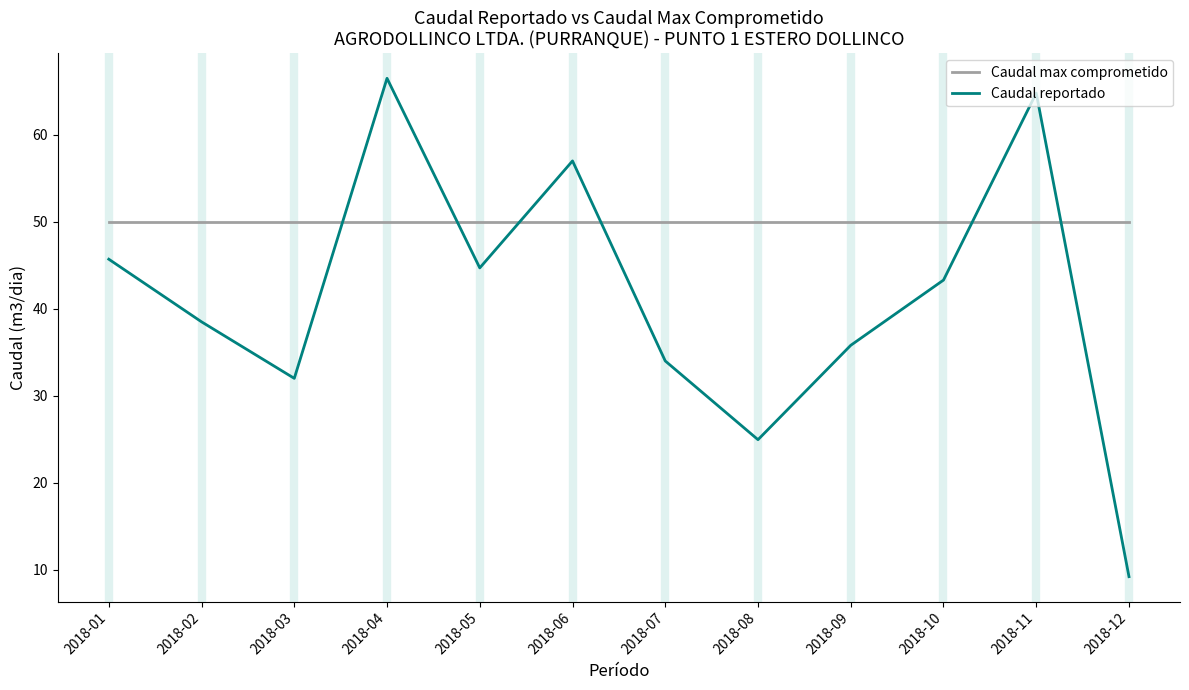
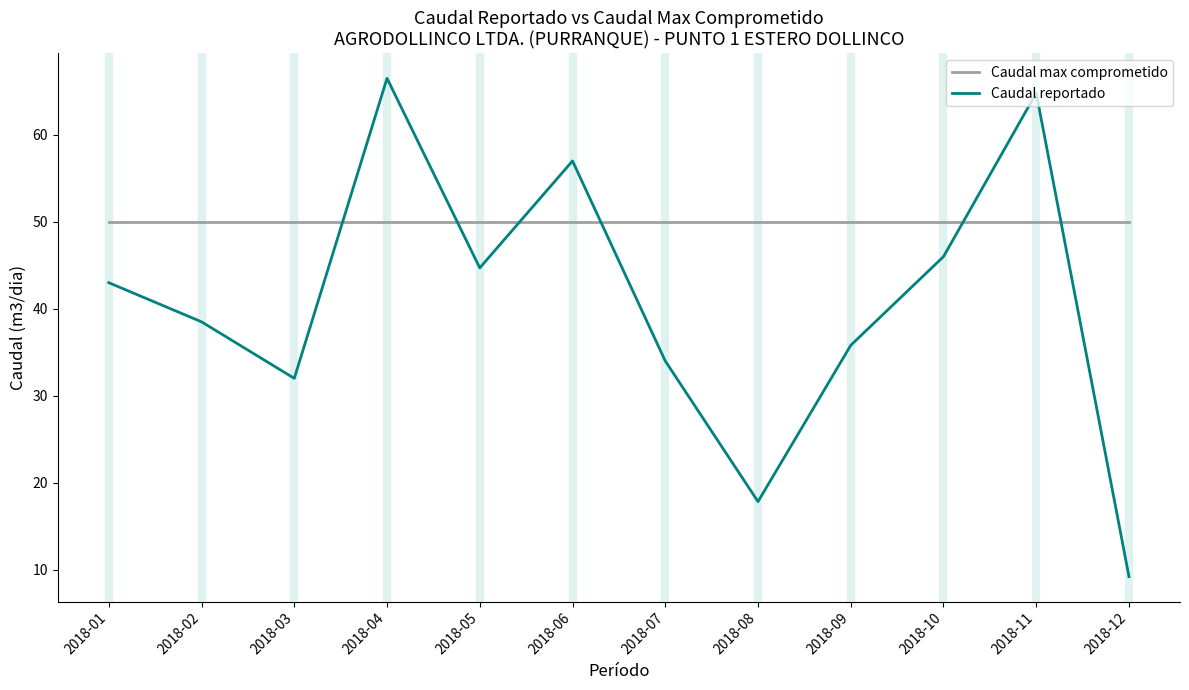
  {
    "Caudal max comprometido": {
      "2018-01": 50,
      "2018-02": 50,
      "2018-03": 50,
      "2018-04": 50,
      "2018-05": 50,
      "2018-06": 50,
      "2018-07": 50,
      "2018-08": 50,
      "2018-09": 50,
      "2018-10": 50,
      "2018-11": 50,
      "2018-12": 50
    },
    "Caudal reportado": {
-     "2018-01": 46,
+     "2018-01": 43,
      "2018-02": 39,
      "2018-03": 32,
      "2018-04": 67,
      "2018-05": 45,
      "2018-06": 57,
      "2018-07": 34,
-     "2018-08": 25,
+     "2018-08": 18,
      "2018-09": 36,
-     "2018-10": 43,
+     "2018-10": 46,
      "2018-12": 9
    }
  }
